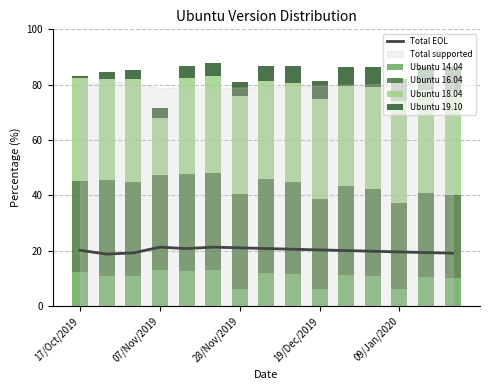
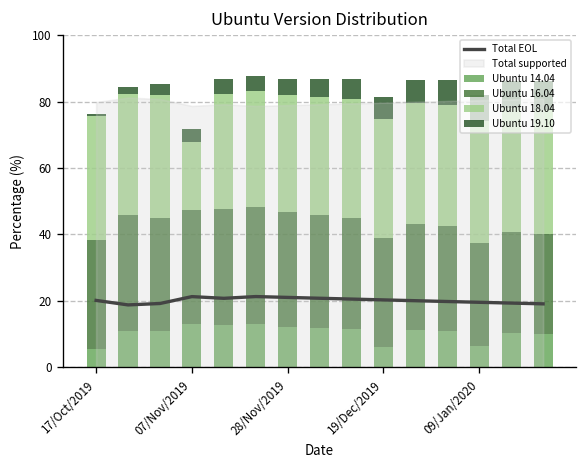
  {
    "Ubuntu 14.04": {
-     "17/Oct/2019": 12,
+     "17/Oct/2019": 6,
      "07/Nov/2019": 13,
-     "28/Nov/2019": 6,
+     "28/Nov/2019": 12,
      "19/Dec/2019": 6,
      "09/Jan/2020": 6
    },
    "Total supported": {
      "17/Oct/2019": 80,
      "07/Nov/2019": 79,
      "28/Nov/2019": 79,
      "19/Dec/2019": 80
    },
    "Ubuntu 18.04": {
      "17/Oct/2019": 37,
      "07/Nov/2019": 21,
      "28/Nov/2019": 35,
      "19/Dec/2019": 36
    }
  }
